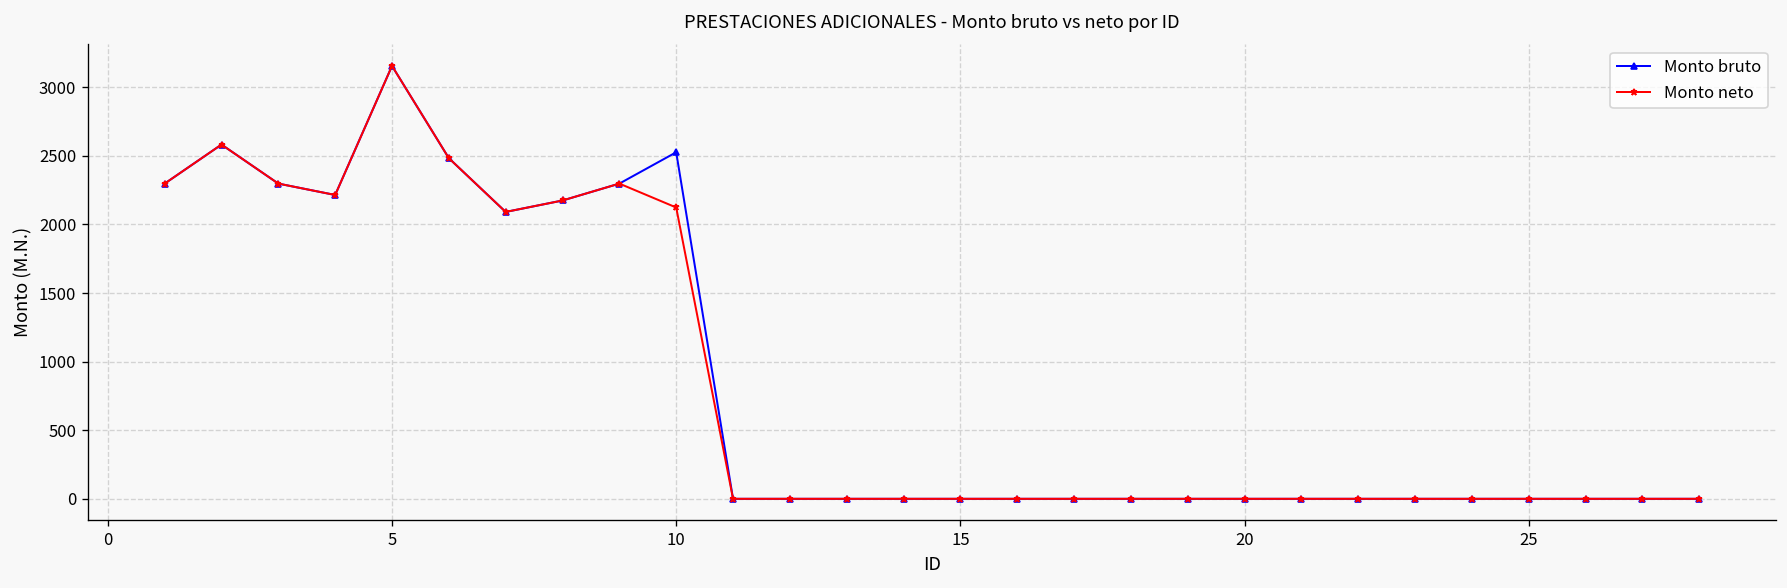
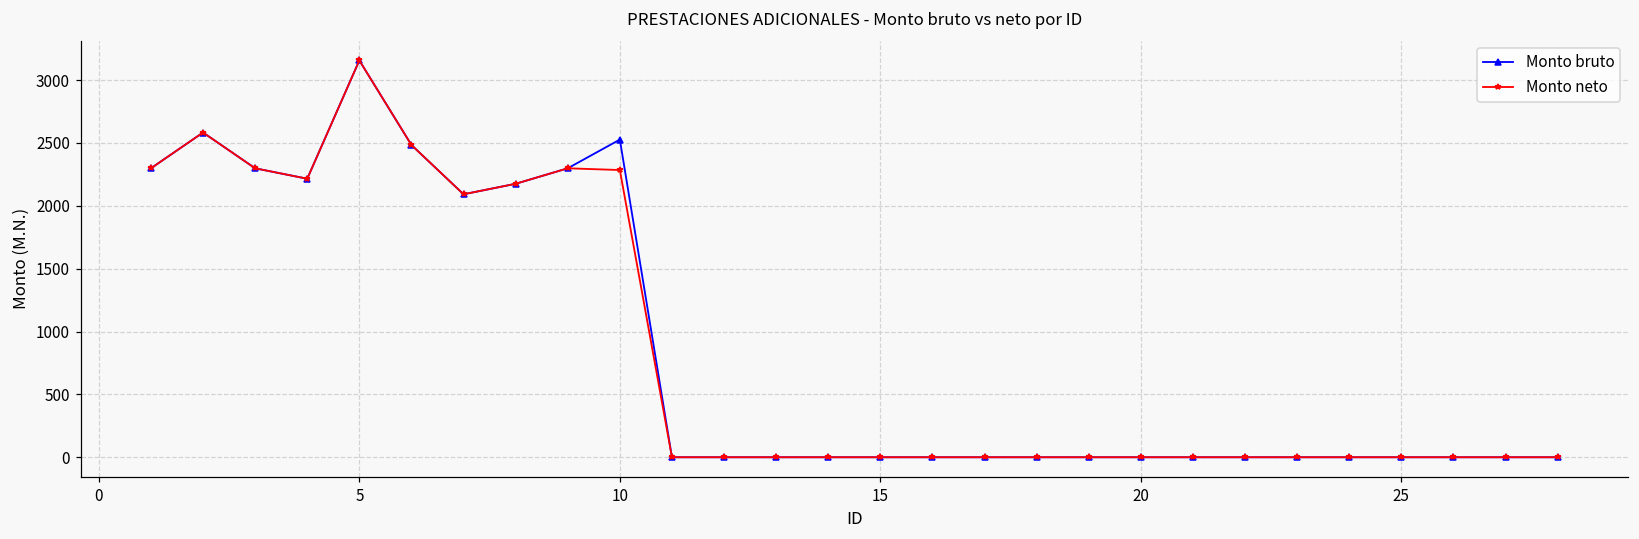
  {
    "Monto bruto": {
      "10": 2530
    },
    "Monto neto": {
-     "10": 2120
+     "10": 2280
    }
  }
